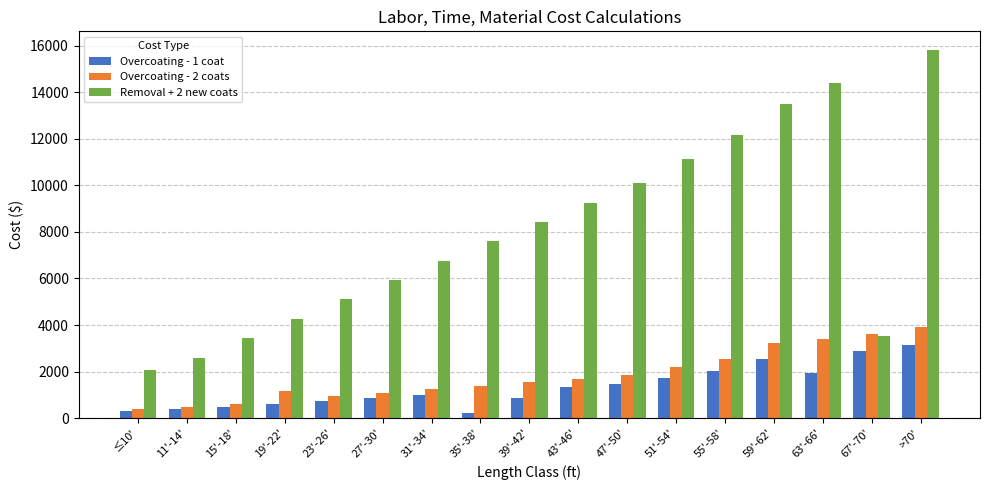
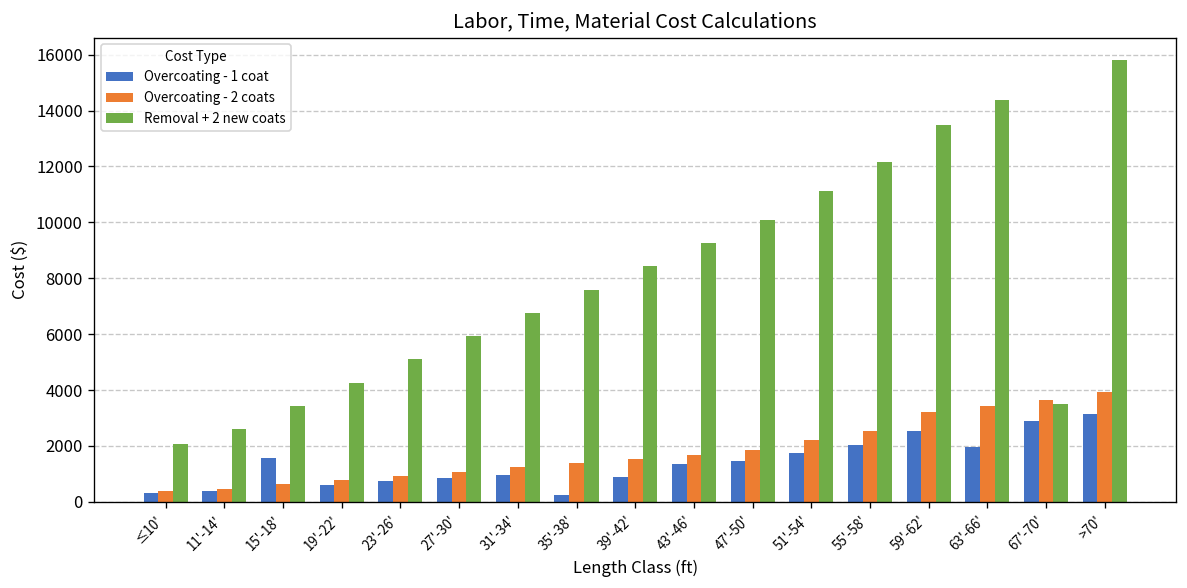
  {
    "Overcoating - 1 coat": {
      "≤10'": 300,
      "11'-14'": 400,
-     "15'-18'": 500,
+     "15'-18'": 1600,
      "19'-22'": 600,
      "23'-26'": 700,
      "27'-30'": 900,
      "31'-34'": 1000,
      "35'-38'": 200,
      "39'-42'": 900,
      "43'-46'": 1300,
      "47'-50'": 1500,
      "51'-54'": 1700,
      "55'-58'": 2000,
      "59'-62'": 2500,
      "63'-66'": 2000,
      "67'-70'": 2900,
      ">70'": 3200
    },
    "Overcoating - 2 coats": {
      "≤10'": 400,
      "11'-14'": 500,
      "15'-18'": 600,
-     "19'-22'": 1200,
+     "19'-22'": 800,
      "23'-26'": 900,
      "27'-30'": 1100,
      "31'-34'": 1200,
      "35'-38'": 1400,
      "39'-42'": 1500,
      "43'-46'": 1700,
      "47'-50'": 1800,
      "51'-54'": 2200,
      "55'-58'": 2500,
      "59'-62'": 3200,
      "63'-66'": 3400,
      "67'-70'": 3600,
      ">70'": 3900
    },
    "Removal + 2 new coats": {
      "≤10'": 2100,
      "11'-14'": 2600,
      "15'-18'": 3400,
      "19'-22'": 4300,
      "23'-26'": 5100,
      "27'-30'": 5900,
      "31'-34'": 6800,
      "35'-38'": 7600,
      "39'-42'": 8400,
      "43'-46'": 9300,
      "47'-50'": 10100,
      "51'-54'": 11100,
      "55'-58'": 12100,
      "59'-62'": 13500,
      "63'-66'": 14400,
      "67'-70'": 3500,
      ">70'": 15800
    }
  }
